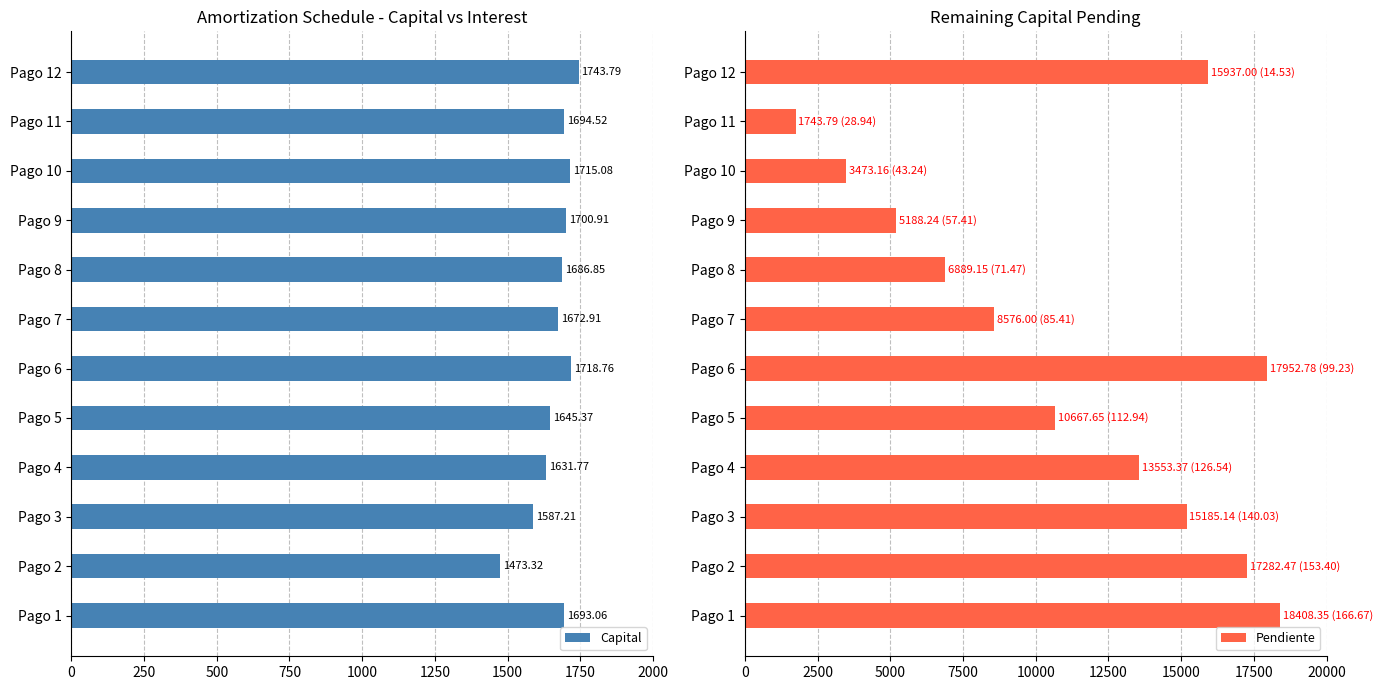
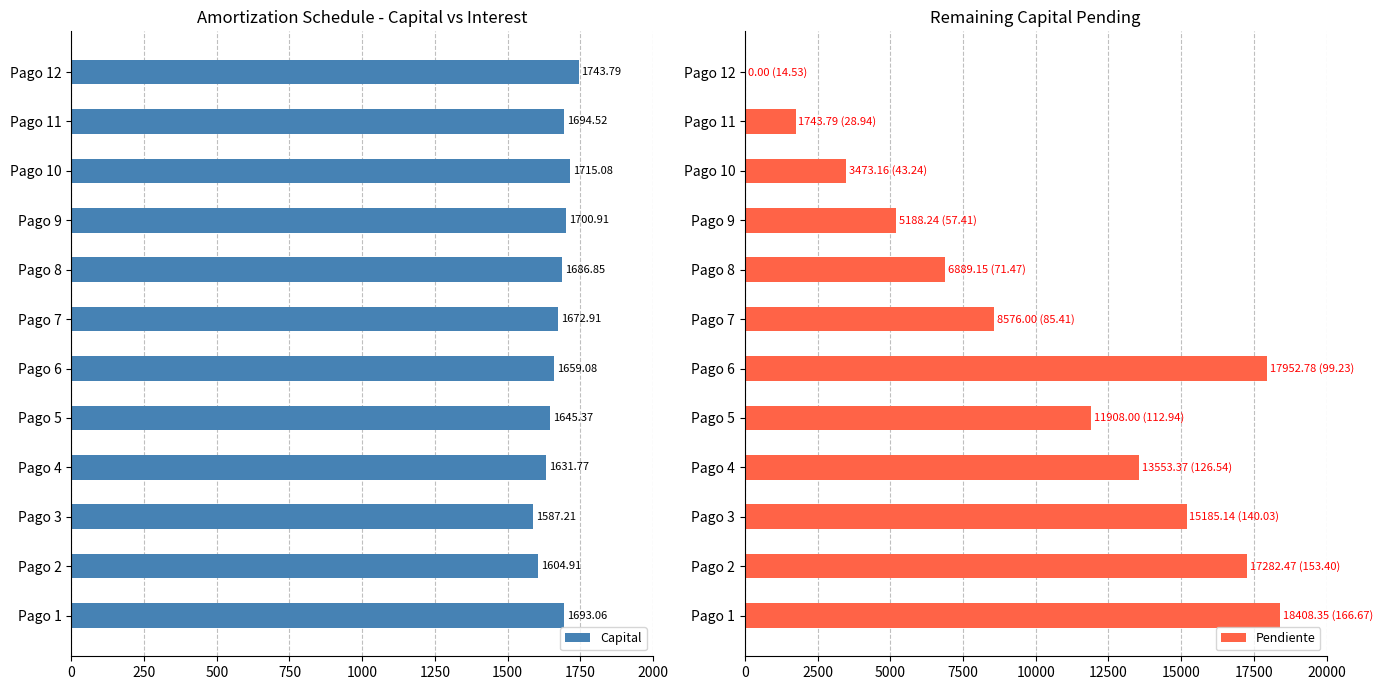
  {
    "Amortization Schedule - Capital vs Interest": {
      "Pago 12": 1743.79,
      "Pago 11": 1694.52,
      "Pago 10": 1715.08,
      "Pago 9": 1700.91,
      "Pago 8": 1686.85,
      "Pago 7": 1672.91,
-     "Pago 6": 1718.76,
+     "Pago 6": 1659.08,
      "Pago 5": 1645.37,
      "Pago 4": 1631.77,
      "Pago 3": 1587.21,
-     "Pago 2": 1473.32,
+     "Pago 2": 1604.91,
      "Pago 1": 1693.06
    },
    "Remaining Capital Pending": {
-     "Pago 12": 15937.00,
+     "Pago 12": 0.00,
      "Pago 11": 1743.79,
      "Pago 10": 3473.16,
      "Pago 9": 5188.24,
      "Pago 8": 6889.15,
      "Pago 7": 8576.00,
      "Pago 6": 17952.78,
-     "Pago 5": 10667.65,
+     "Pago 5": 11908.00,
      "Pago 4": 13553.37,
      "Pago 3": 15185.14,
      "Pago 2": 17282.47,
      "Pago 1": 18408.35
    }
  }
